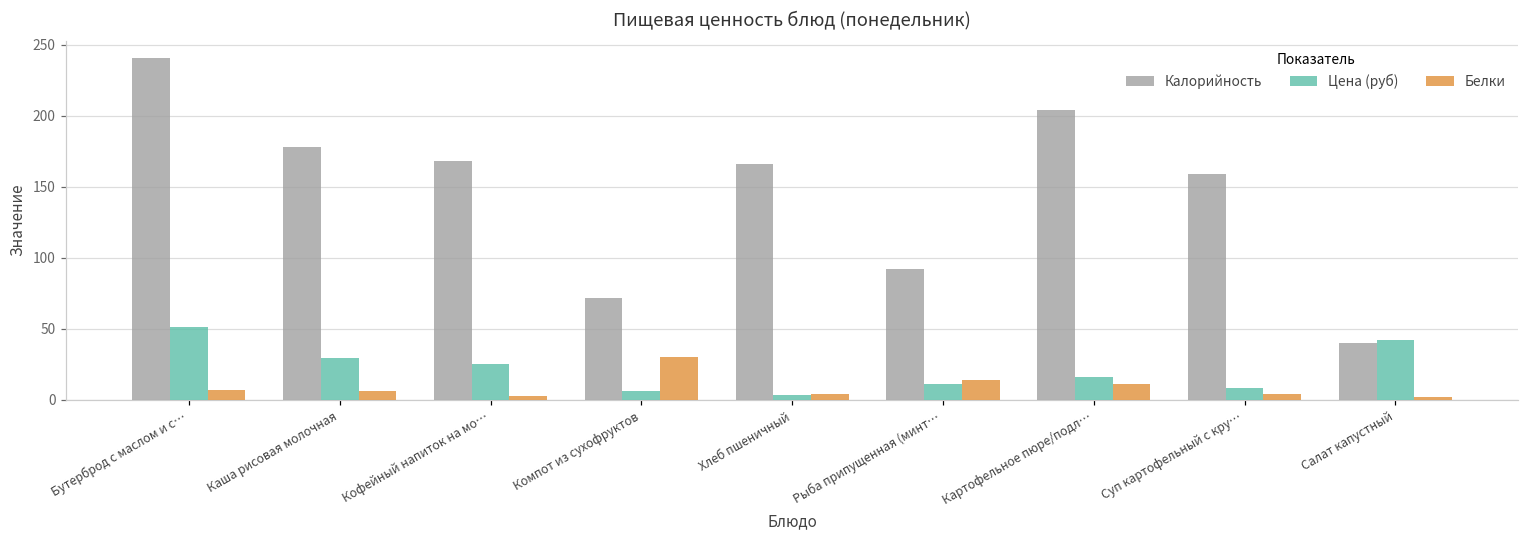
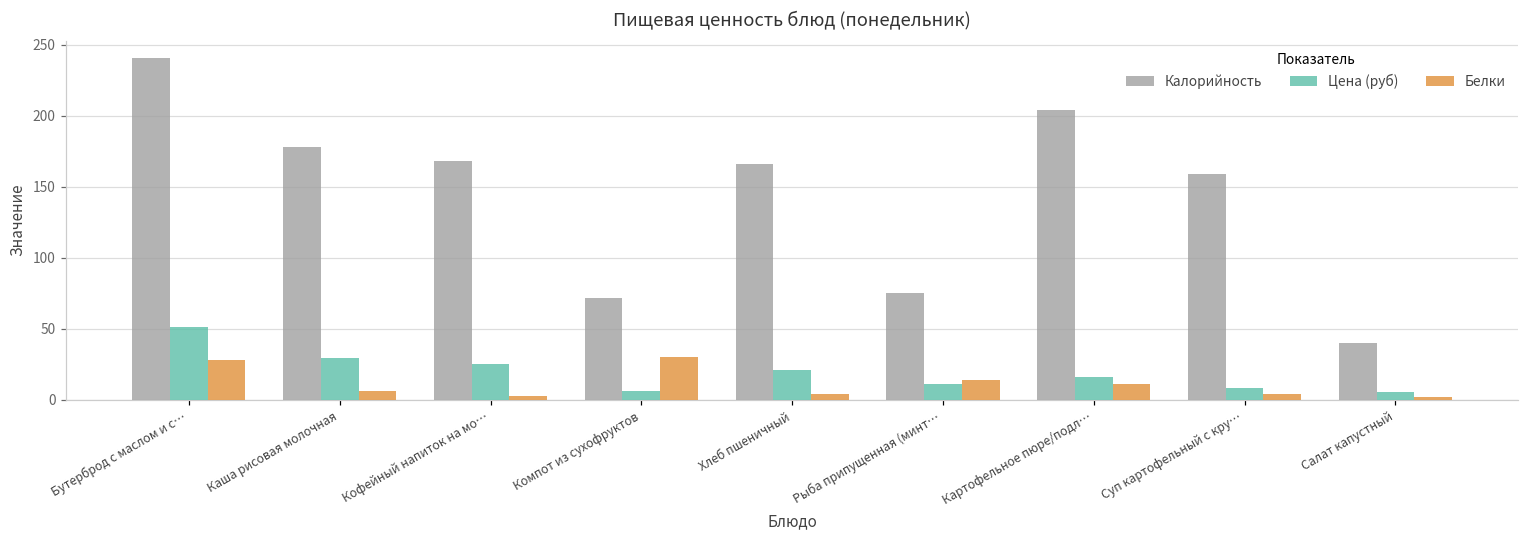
  {
    "Калорийность": {
      "Бутерброд с маслом и с…": 241,
      "Каша рисовая молочная": 178,
      "Кофейный напиток на мо…": 168,
      "Компот из сухофруктов": 72,
      "Хлеб пшеничный": 166,
-     "Рыба припущенная (минт…": 92,
+     "Рыба припущенная (минт…": 75,
      "Картофельное пюре/подл…": 204,
      "Суп картофельный с кру…": 159,
      "Салат капустный": 40
    },
    "Цена (руб)": {
      "Бутерброд с маслом и с…": 51,
      "Каша рисовая молочная": 29,
      "Кофейный напиток на мо…": 25,
      "Компот из сухофруктов": 6,
-     "Хлеб пшеничный": 4,
+     "Хлеб пшеничный": 21,
      "Рыба припущенная (минт…": 11,
      "Картофельное пюре/подл…": 16,
      "Суп картофельный с кру…": 8,
-     "Салат капустный": 42
+     "Салат капустный": 5
    },
    "Белки": {
-     "Бутерброд с маслом и с…": 7,
+     "Бутерброд с маслом и с…": 28,
      "Каша рисовая молочная": 6,
      "Кофейный напиток на мо…": 3,
      "Компот из сухофруктов": 30,
      "Хлеб пшеничный": 4,
      "Рыба припущенная (минт…": 14,
      "Картофельное пюре/подл…": 11,
      "Суп картофельный с кру…": 4,
      "Салат капустный": 2
    }
  }
